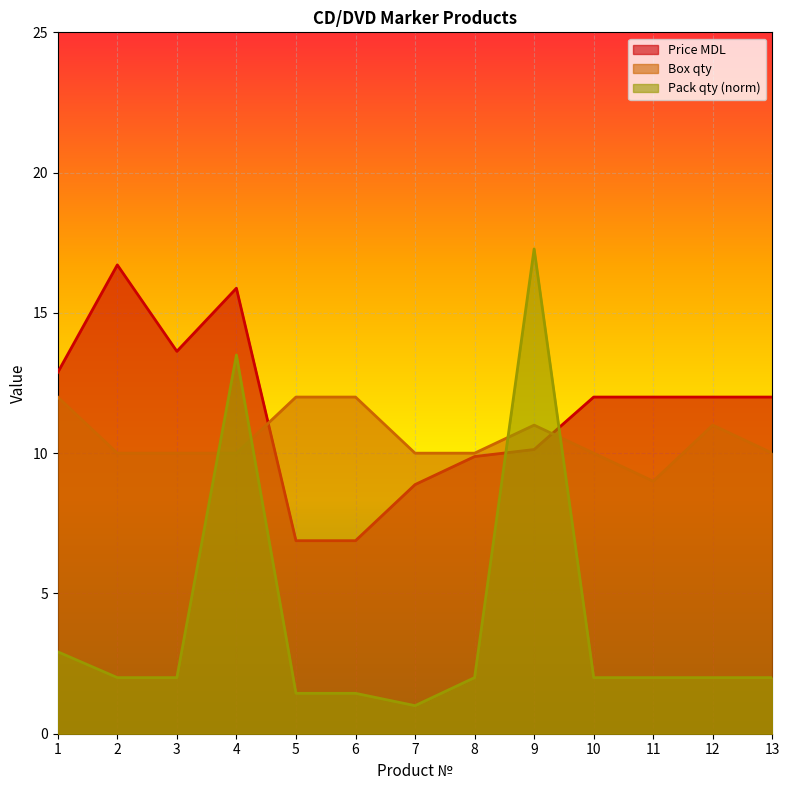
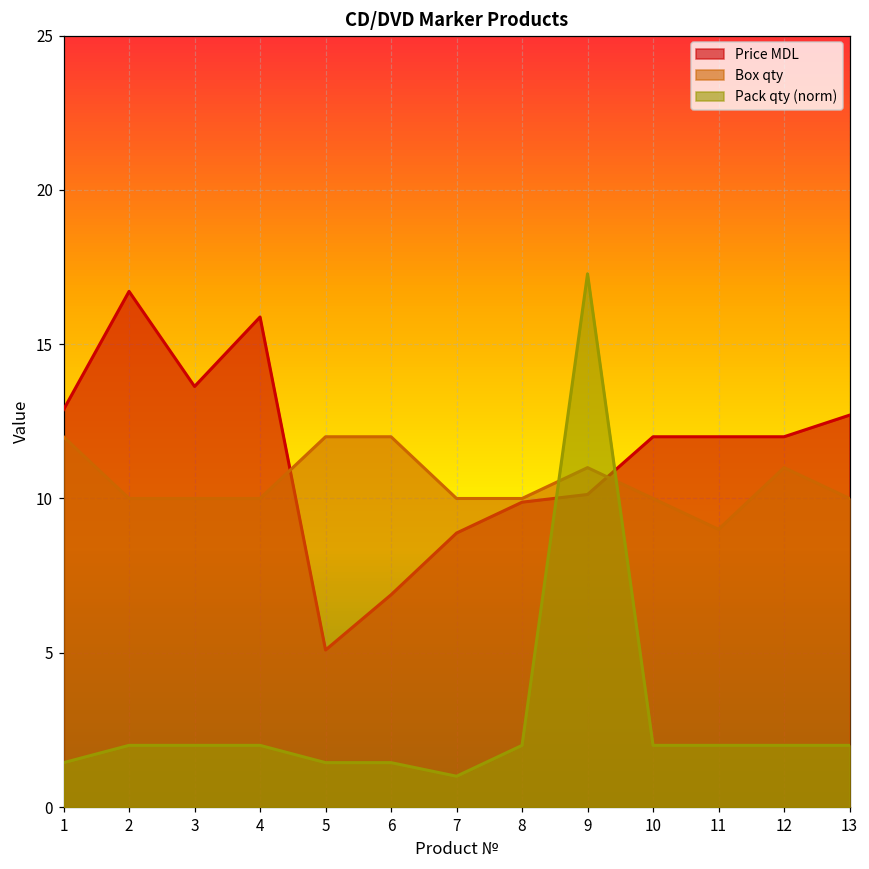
  {
    "Price MDL": {
      "1": 12.9,
      "2": 16.7,
      "3": 13.6,
      "4": 15.9,
-     "5": 6.9,
+     "5": 5.1,
      "6": 6.9,
      "7": 8.9,
      "8": 9.9,
      "9": 10.1,
      "10": 12.0,
      "11": 12.0,
      "12": 12.0,
-     "13": 12.0
+     "13": 12.7
    },
    "Box qty": {
      "1": 12.0,
      "2": 10.0,
      "3": 10.0,
      "4": 10.0,
      "5": 12.0,
      "6": 12.0,
      "7": 10.0,
      "8": 10.0,
      "9": 11.0,
      "10": 10.0,
      "11": 9.0,
      "12": 11.0,
      "13": 10.0
    },
    "Pack qty (norm)": {
-     "1": 2.9,
+     "1": 1.4,
      "2": 2.0,
      "3": 2.0,
-     "4": 13.5,
+     "4": 2.0,
      "5": 1.4,
      "6": 1.4,
      "7": 1.0,
      "8": 2.0,
      "9": 17.3,
      "10": 2.0,
      "11": 2.0,
      "12": 2.0,
      "13": 2.0
    }
  }
